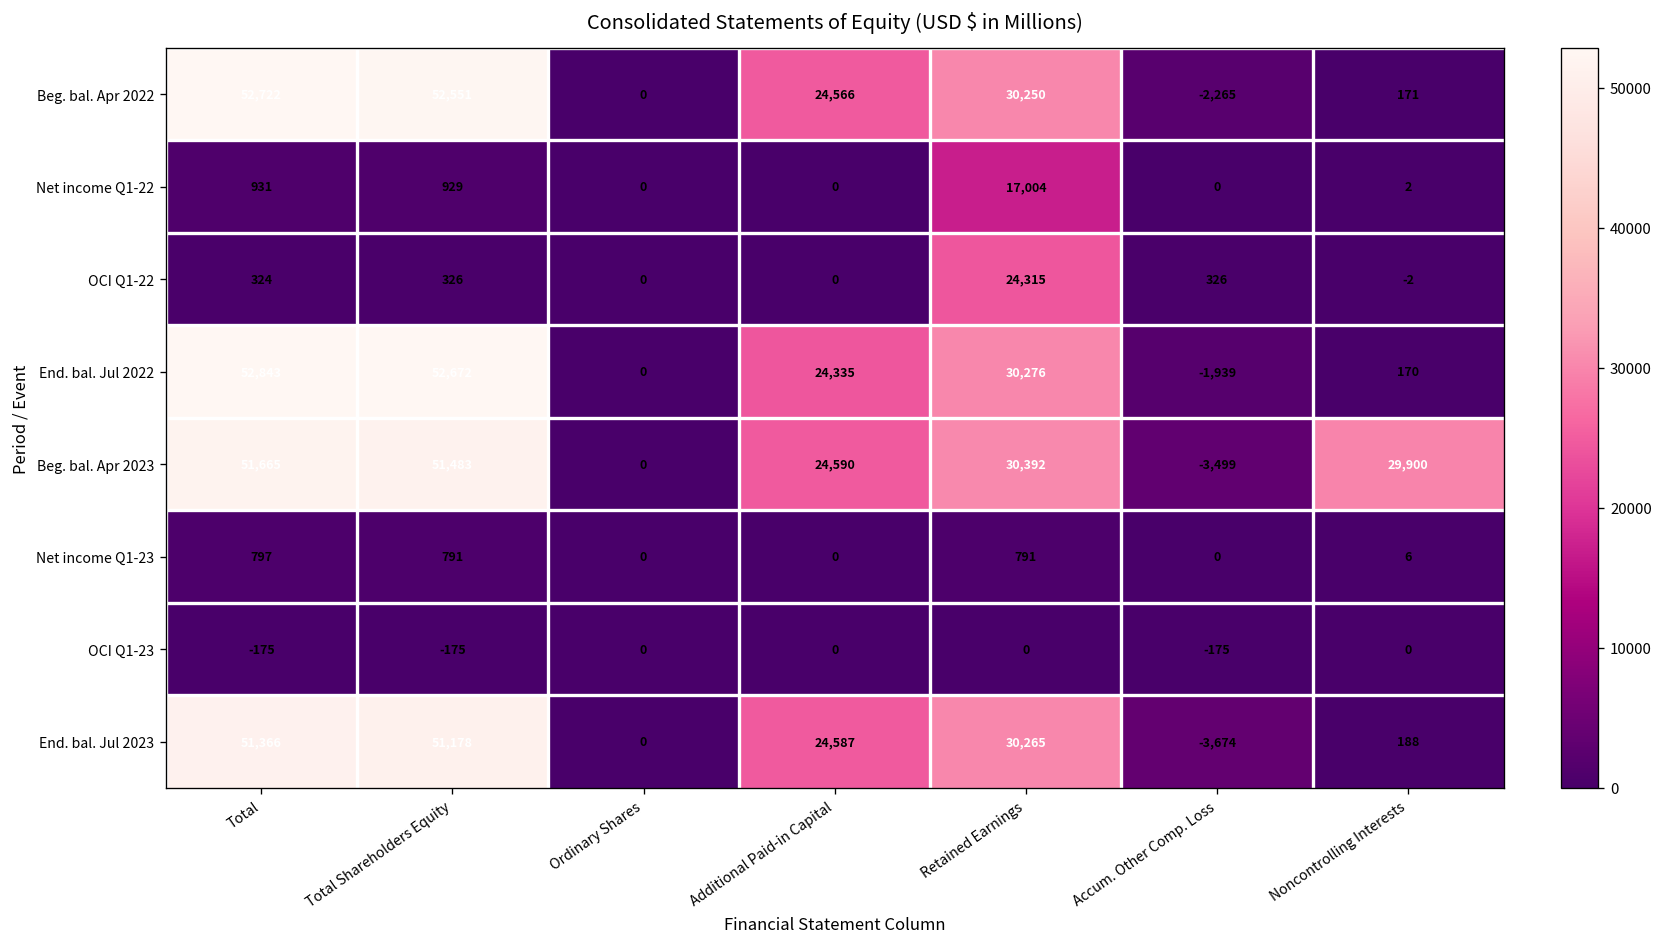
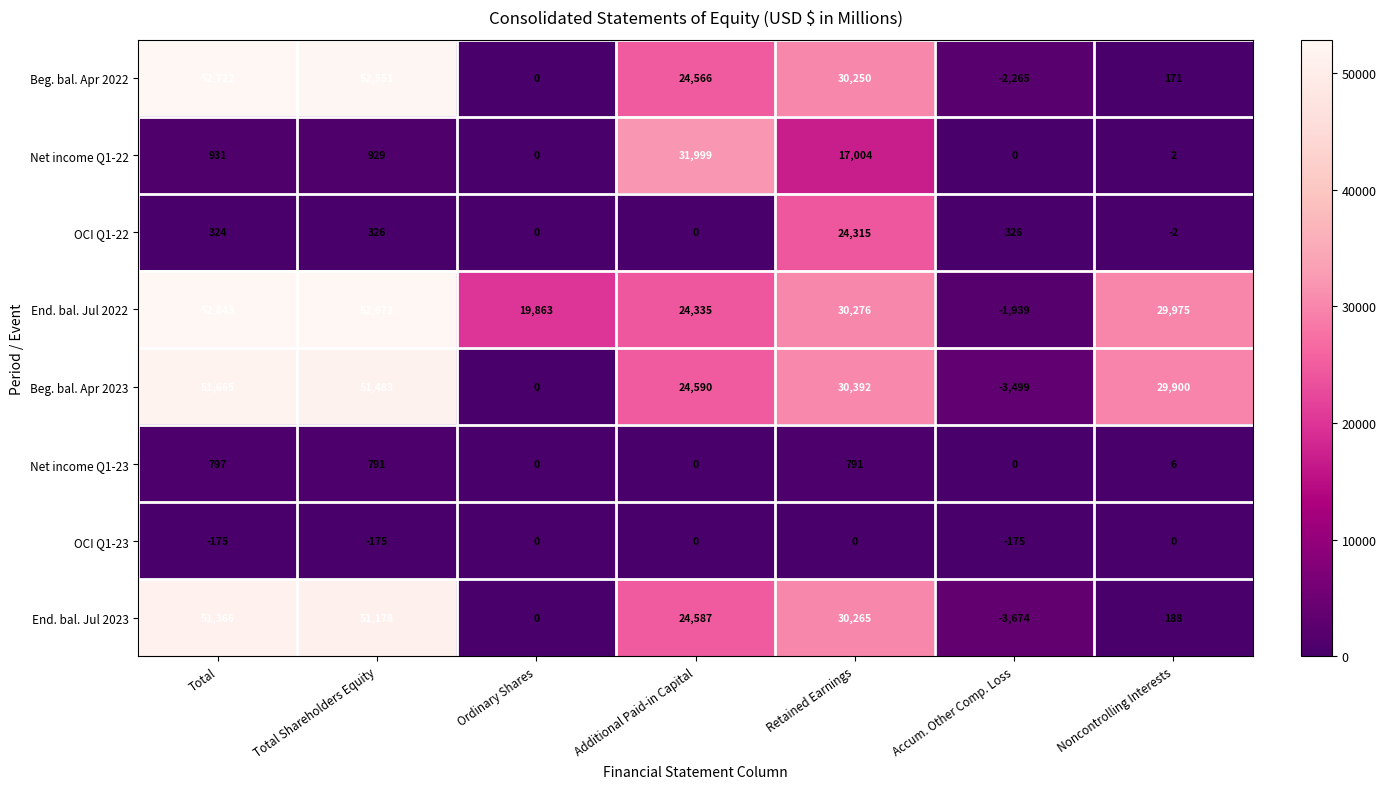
  {
    "Beg. bal. Apr 2022": {
      "Ordinary Shares": "0",
      "Additional Paid-in Capital": "24,566",
      "Retained Earnings": "30,250",
      "Accum. Other Comp. Loss": "-2,265",
      "Noncontrolling Interests": "171"
    },
    "Net income Q1-22": {
      "Total": "931",
      "Total Shareholders Equity": "929",
      "Ordinary Shares": "0",
-     "Additional Paid-in Capital": "0",
+     "Additional Paid-in Capital": "31,999",
      "Retained Earnings": "17,004",
      "Accum. Other Comp. Loss": "0",
      "Noncontrolling Interests": "2"
    },
    "OCI Q1-22": {
      "Total": "324",
      "Total Shareholders Equity": "326",
      "Ordinary Shares": "0",
      "Additional Paid-in Capital": "0",
      "Retained Earnings": "24,315",
      "Accum. Other Comp. Loss": "326",
      "Noncontrolling Interests": "-2"
    },
    "End. bal. Jul 2022": {
-     "Ordinary Shares": "0",
+     "Ordinary Shares": "19,863",
      "Additional Paid-in Capital": "24,335",
      "Retained Earnings": "30,276",
      "Accum. Other Comp. Loss": "-1,939",
-     "Noncontrolling Interests": "170"
+     "Noncontrolling Interests": "29,975"
    },
    "Beg. bal. Apr 2023": {
      "Ordinary Shares": "0",
      "Additional Paid-in Capital": "24,590",
      "Retained Earnings": "30,392",
      "Accum. Other Comp. Loss": "-3,499",
      "Noncontrolling Interests": "29,900"
    },
    "Net income Q1-23": {
      "Total": "797",
      "Total Shareholders Equity": "791",
      "Ordinary Shares": "0",
      "Additional Paid-in Capital": "0",
      "Retained Earnings": "791",
      "Accum. Other Comp. Loss": "0",
      "Noncontrolling Interests": "6"
    },
    "OCI Q1-23": {
      "Total": "-175",
      "Total Shareholders Equity": "-175",
      "Ordinary Shares": "0",
      "Additional Paid-in Capital": "0",
      "Retained Earnings": "0",
      "Accum. Other Comp. Loss": "-175",
      "Noncontrolling Interests": "0"
    },
    "End. bal. Jul 2023": {
      "Ordinary Shares": "0",
      "Additional Paid-in Capital": "24,587",
      "Retained Earnings": "30,265",
      "Accum. Other Comp. Loss": "-3,674",
      "Noncontrolling Interests": "188"
    }
  }
